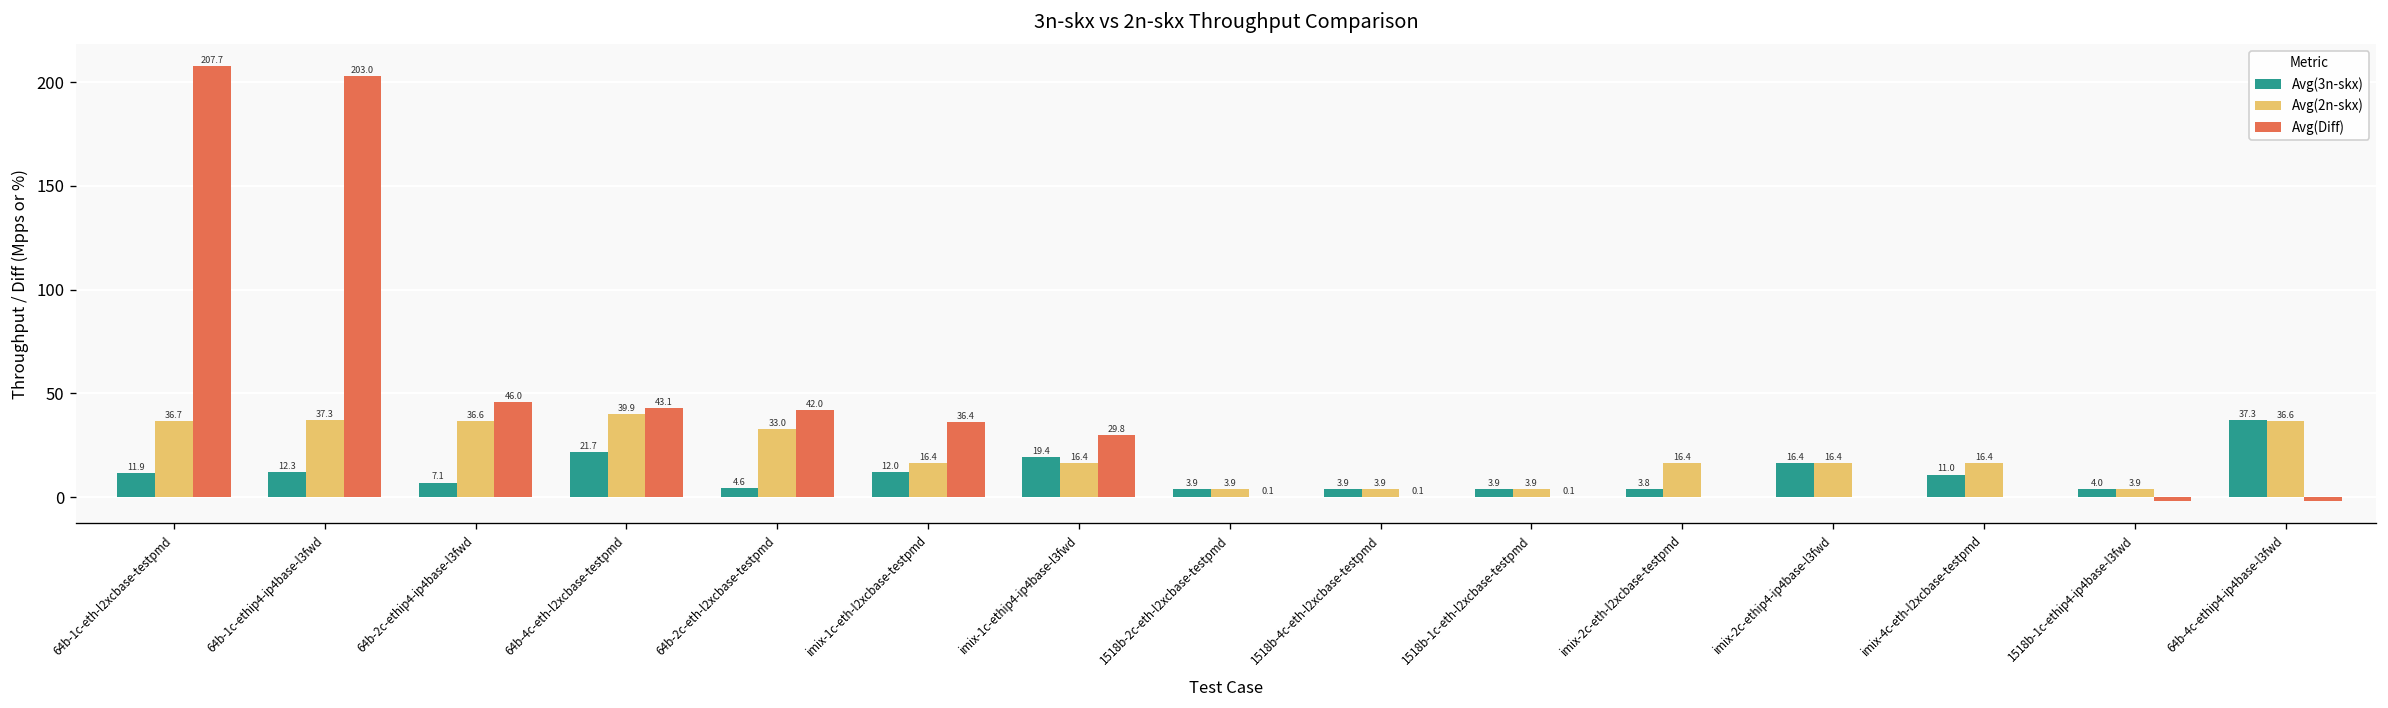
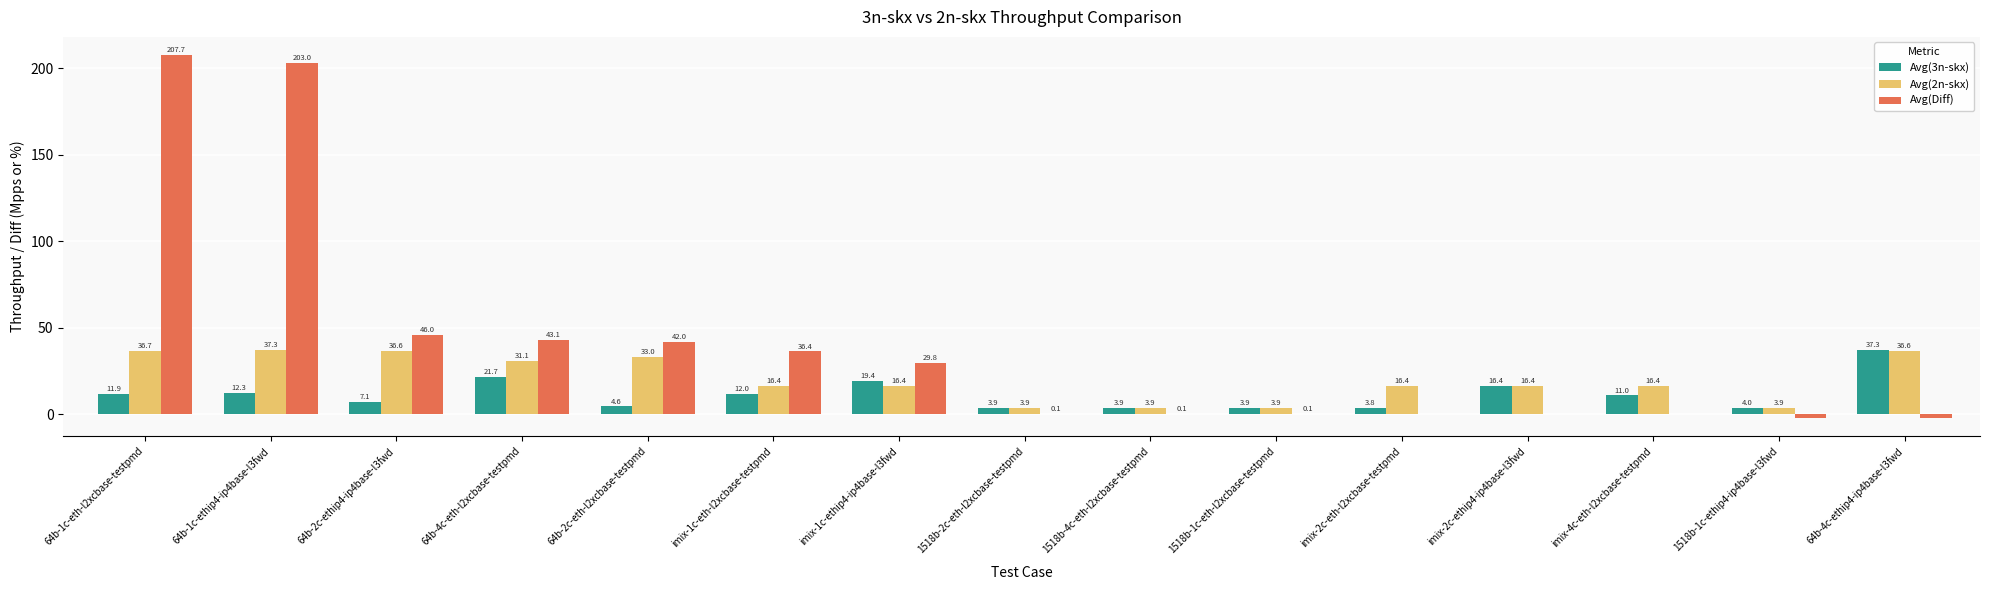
  {
    "Avg(3n-skx)": {
      "64b-1c-eth-l2xcbase-testpmd": 11.9,
      "64b-1c-ethip4-ip4base-l3fwd": 12.3,
      "64b-2c-ethip4-ip4base-l3fwd": 7.1,
      "64b-4c-eth-l2xcbase-testpmd": 21.7,
      "64b-2c-eth-l2xcbase-testpmd": 4.6,
      "imix-1c-eth-l2xcbase-testpmd": 12.0,
      "imix-1c-ethip4-ip4base-l3fwd": 19.4,
      "1518b-2c-eth-l2xcbase-testpmd": 3.9,
      "1518b-4c-eth-l2xcbase-testpmd": 3.9,
      "1518b-1c-eth-l2xcbase-testpmd": 3.9,
      "imix-2c-eth-l2xcbase-testpmd": 3.8,
      "imix-2c-ethip4-ip4base-l3fwd": 16.4,
      "imix-4c-eth-l2xcbase-testpmd": 11.0,
      "1518b-1c-ethip4-ip4base-l3fwd": 4.0,
      "64b-4c-ethip4-ip4base-l3fwd": 37.3
    },
    "Avg(2n-skx)": {
      "64b-1c-eth-l2xcbase-testpmd": 36.7,
      "64b-1c-ethip4-ip4base-l3fwd": 37.3,
      "64b-2c-ethip4-ip4base-l3fwd": 36.6,
-     "64b-4c-eth-l2xcbase-testpmd": 39.9,
+     "64b-4c-eth-l2xcbase-testpmd": 31.1,
      "64b-2c-eth-l2xcbase-testpmd": 33.0,
      "imix-1c-eth-l2xcbase-testpmd": 16.4,
      "imix-1c-ethip4-ip4base-l3fwd": 16.4,
      "1518b-2c-eth-l2xcbase-testpmd": 3.9,
      "1518b-4c-eth-l2xcbase-testpmd": 3.9,
      "1518b-1c-eth-l2xcbase-testpmd": 3.9,
      "imix-2c-eth-l2xcbase-testpmd": 16.4,
      "imix-2c-ethip4-ip4base-l3fwd": 16.4,
      "imix-4c-eth-l2xcbase-testpmd": 16.4,
      "1518b-1c-ethip4-ip4base-l3fwd": 3.9,
      "64b-4c-ethip4-ip4base-l3fwd": 36.6
    },
    "Avg(Diff)": {
      "64b-1c-eth-l2xcbase-testpmd": 207.7,
      "64b-1c-ethip4-ip4base-l3fwd": 203.0,
      "64b-2c-ethip4-ip4base-l3fwd": 46.0,
      "64b-4c-eth-l2xcbase-testpmd": 43.1,
      "64b-2c-eth-l2xcbase-testpmd": 42.0,
      "imix-1c-eth-l2xcbase-testpmd": 36.4,
      "imix-1c-ethip4-ip4base-l3fwd": 29.8,
      "1518b-2c-eth-l2xcbase-testpmd": 0.1,
      "1518b-4c-eth-l2xcbase-testpmd": 0.1,
      "1518b-1c-eth-l2xcbase-testpmd": 0.1
    }
  }
